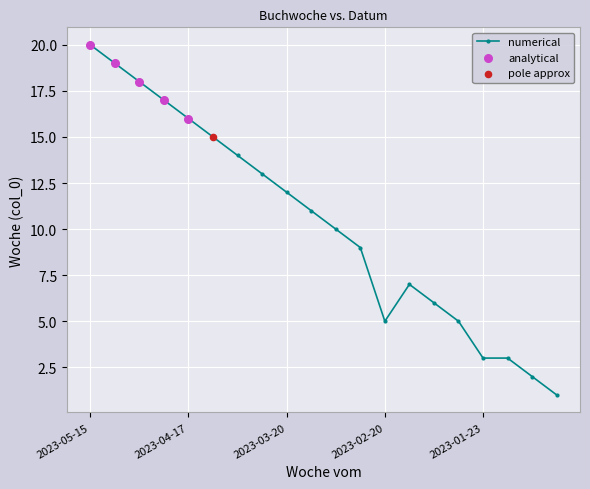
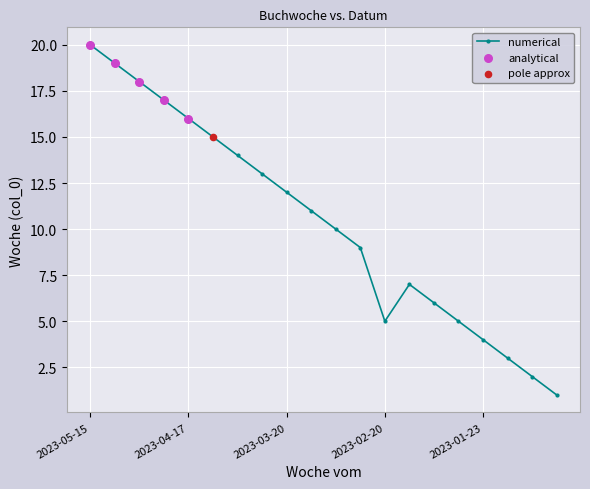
  {
    "numerical": {
      "2023-03-20": 12,
      "2023-02-20": 5,
-     "2023-01-23": 3
+     "2023-01-23": 4
    }
  }
